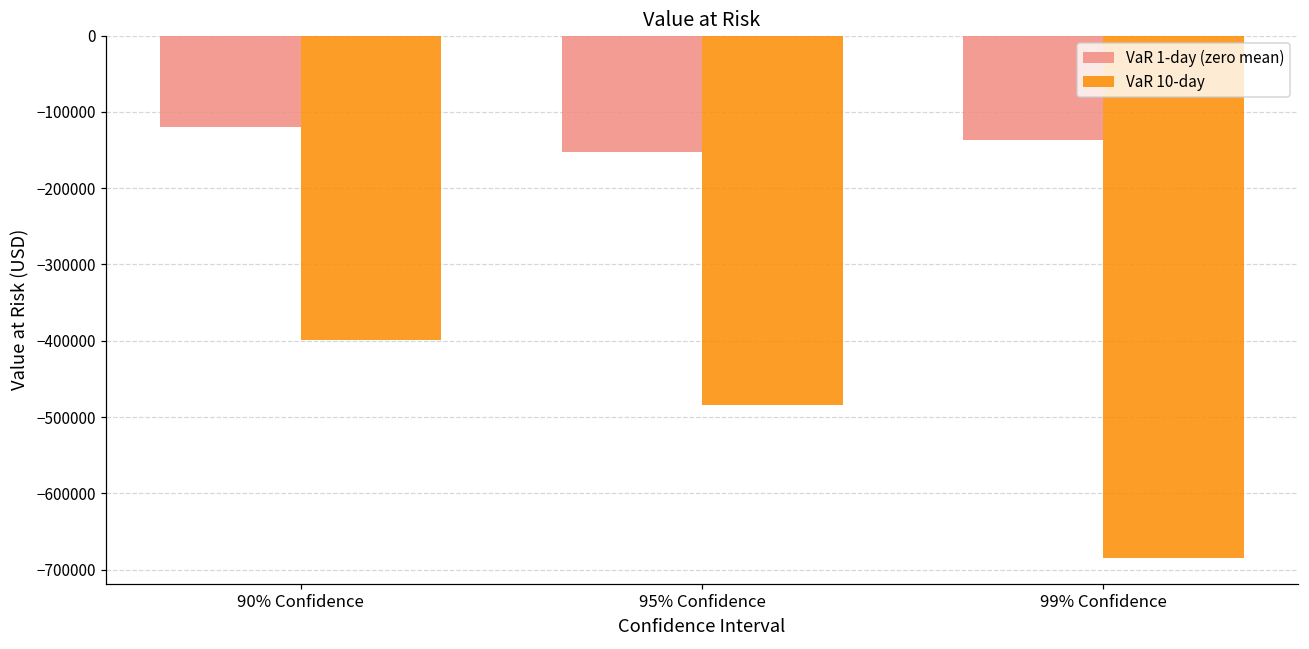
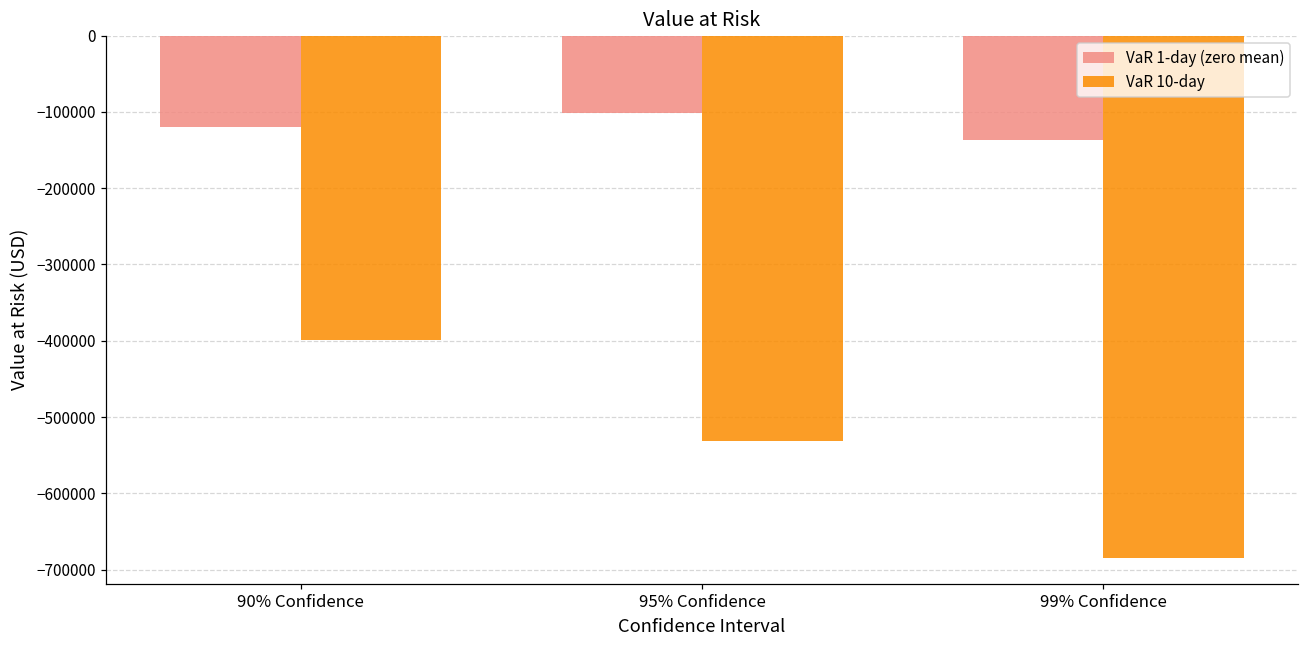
  {
    "VaR 1-day (zero mean)": {
      "90% Confidence": -120000,
-     "95% Confidence": -150000,
+     "95% Confidence": -100000,
      "99% Confidence": -140000
    },
    "VaR 10-day": {
      "90% Confidence": -400000,
-     "95% Confidence": -480000,
+     "95% Confidence": -530000,
      "99% Confidence": -680000
    }
  }
